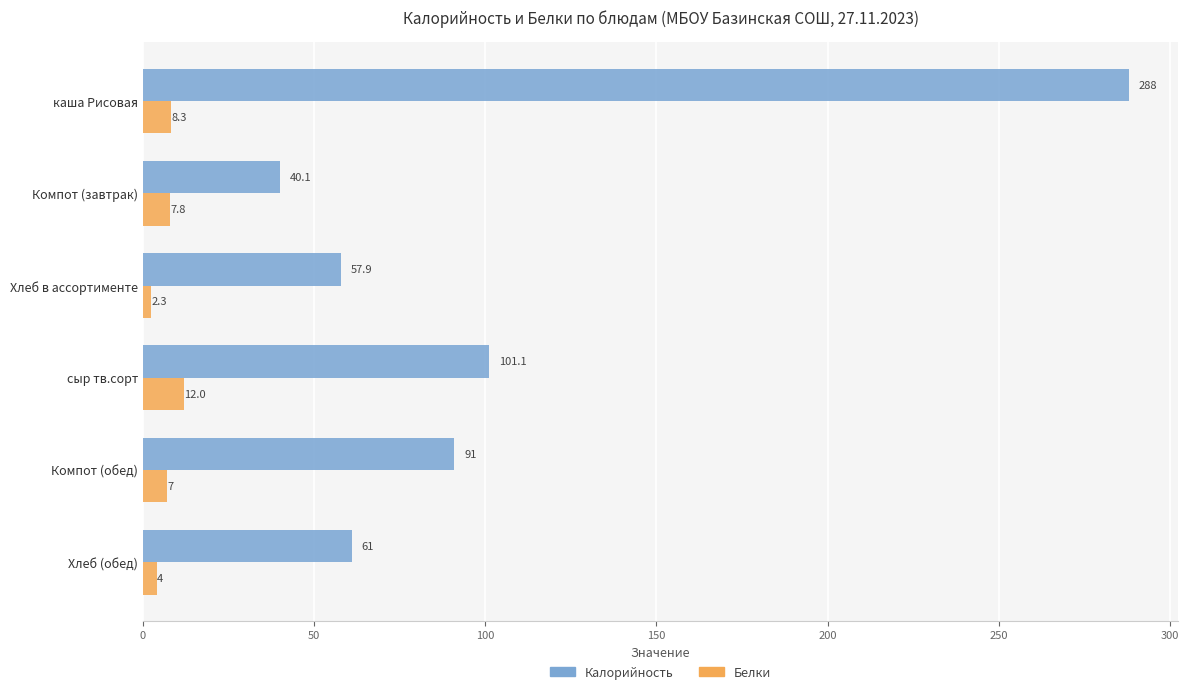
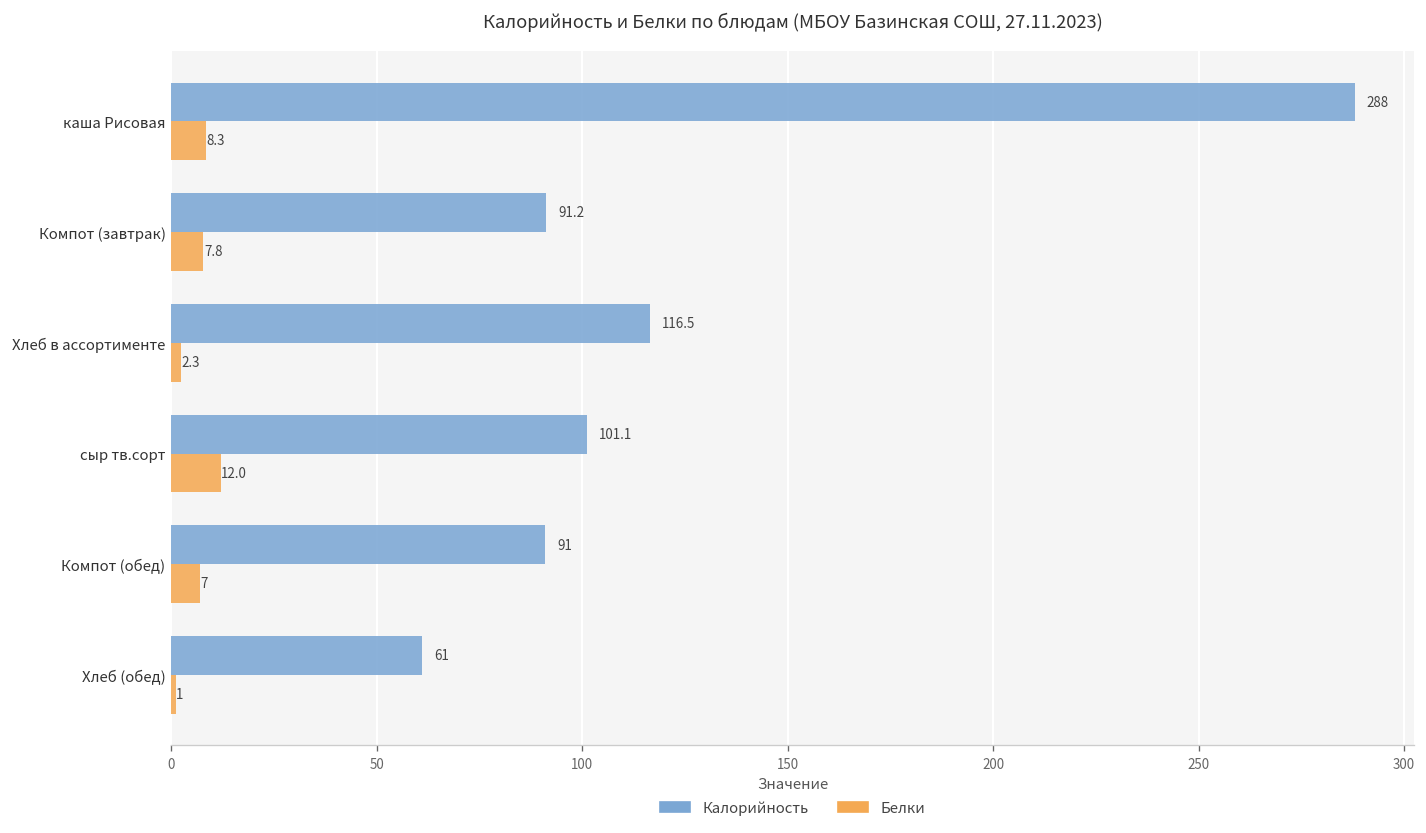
  {
    "Калорийность": {
      "каша Рисовая": 288,
-     "Компот (завтрак)": 40.1,
-     "Хлеб в ассортименте": 57.9,
+     "Компот (завтрак)": 91.2,
+     "Хлеб в ассортименте": 116.5,
      "сыр тв.сорт": 101.1,
      "Компот (обед)": 91,
      "Хлеб (обед)": 61
    },
    "Белки": {
      "каша Рисовая": 8.3,
      "Компот (завтрак)": 7.8,
      "Хлеб в ассортименте": 2.3,
      "сыр тв.сорт": 12.0,
      "Компот (обед)": 7,
-     "Хлеб (обед)": 4
+     "Хлеб (обед)": 1
    }
  }
